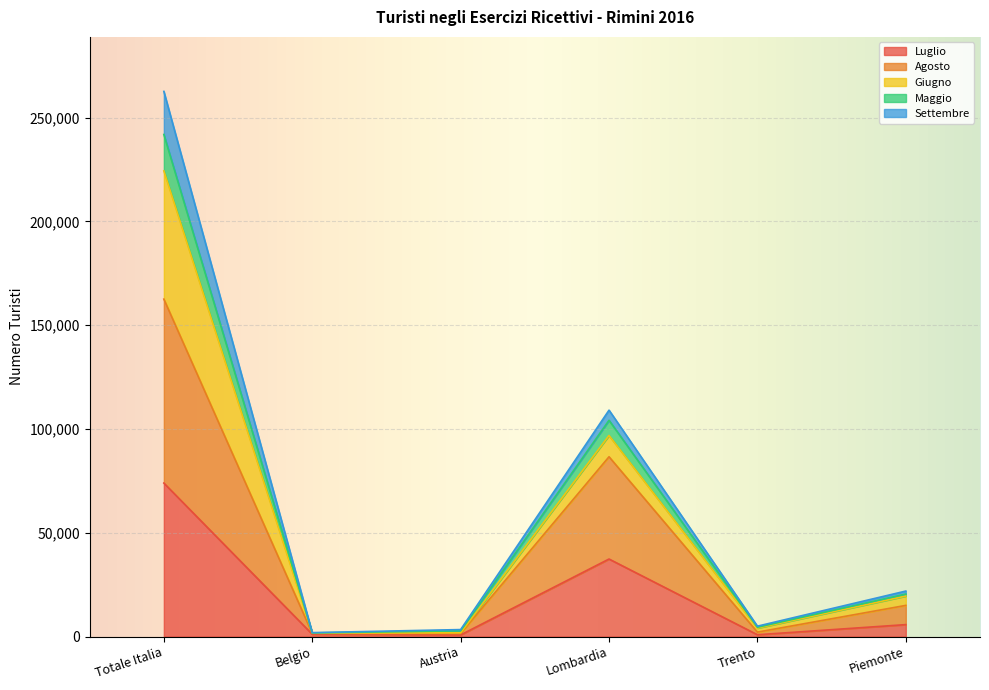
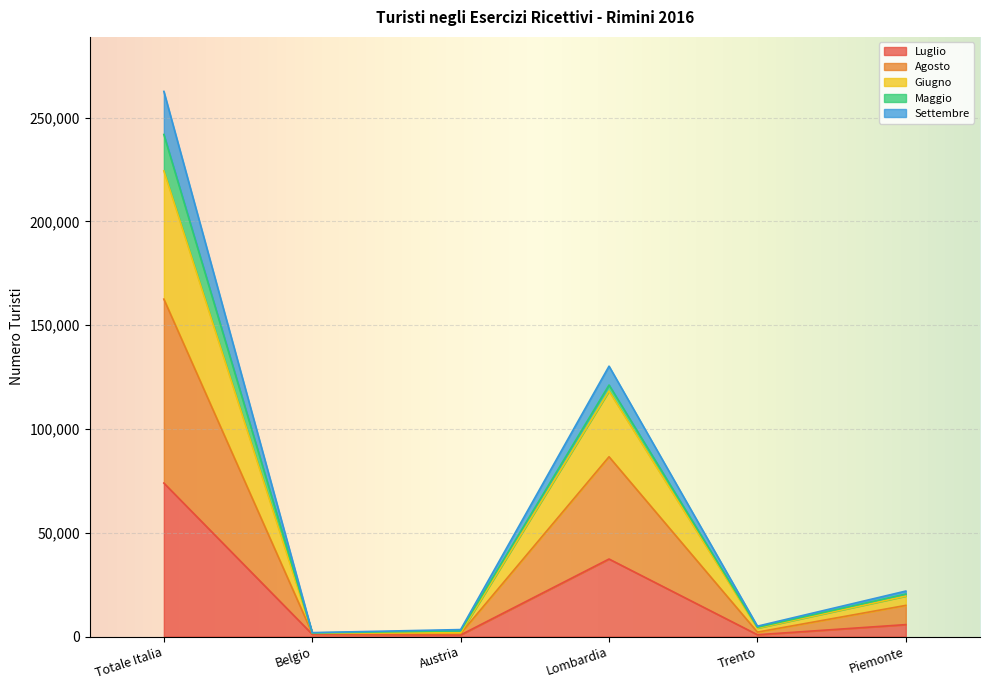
  {
    "Giugno": {
      "Totale Italia": "62,000",
-     "Lombardia": "10,000"
+     "Lombardia": "32,000"
    },
    "Maggio": {
      "Totale Italia": "18,000",
-     "Lombardia": "7,000"
+     "Lombardia": "3,000"
    },
    "Settembre": {
      "Totale Italia": "21,000",
-     "Lombardia": "5,000",
+     "Lombardia": "9,000",
      "Piemonte": "1,000"
    }
  }
